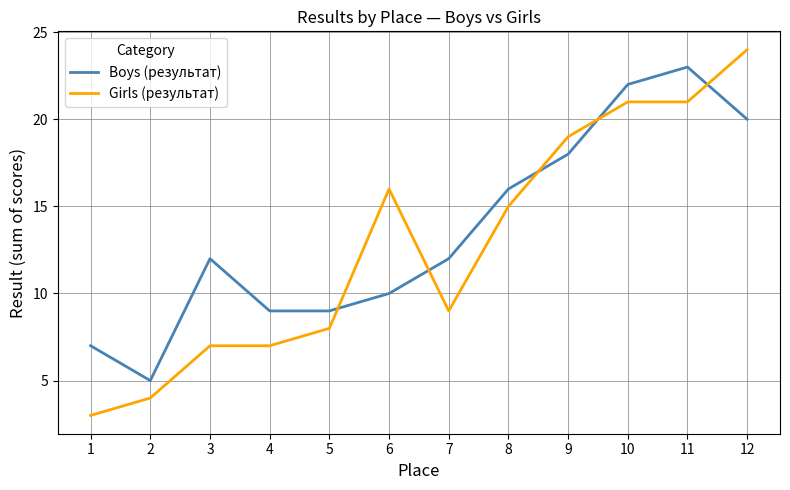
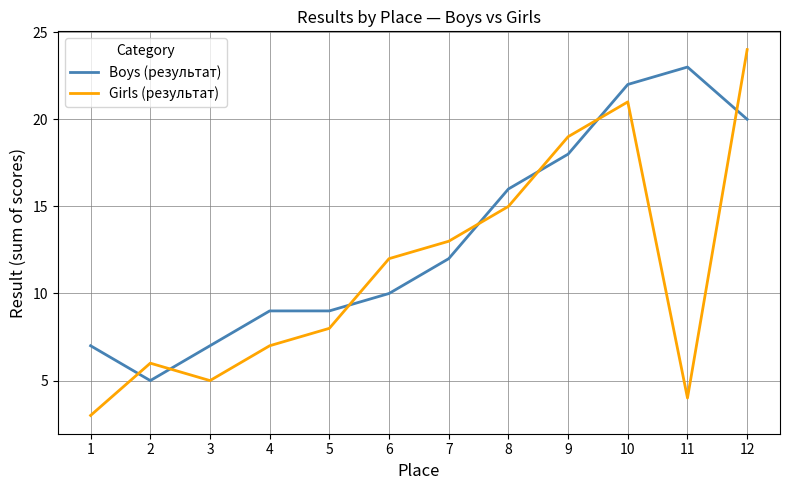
  {
    "Boys (результат)": {
      "1": 7,
      "2": 5,
-     "3": 12,
+     "3": 7,
      "4": 9,
      "5": 9,
      "6": 10,
      "7": 12,
      "8": 16,
      "9": 18,
      "10": 22,
      "11": 23,
      "12": 20
    },
    "Girls (результат)": {
      "1": 3,
-     "2": 4,
-     "3": 7,
+     "2": 6,
+     "3": 5,
      "4": 7,
      "5": 8,
-     "6": 16,
-     "7": 9,
+     "6": 12,
+     "7": 13,
      "8": 15,
      "9": 19,
      "10": 21,
-     "11": 21,
+     "11": 4,
      "12": 24
    }
  }
